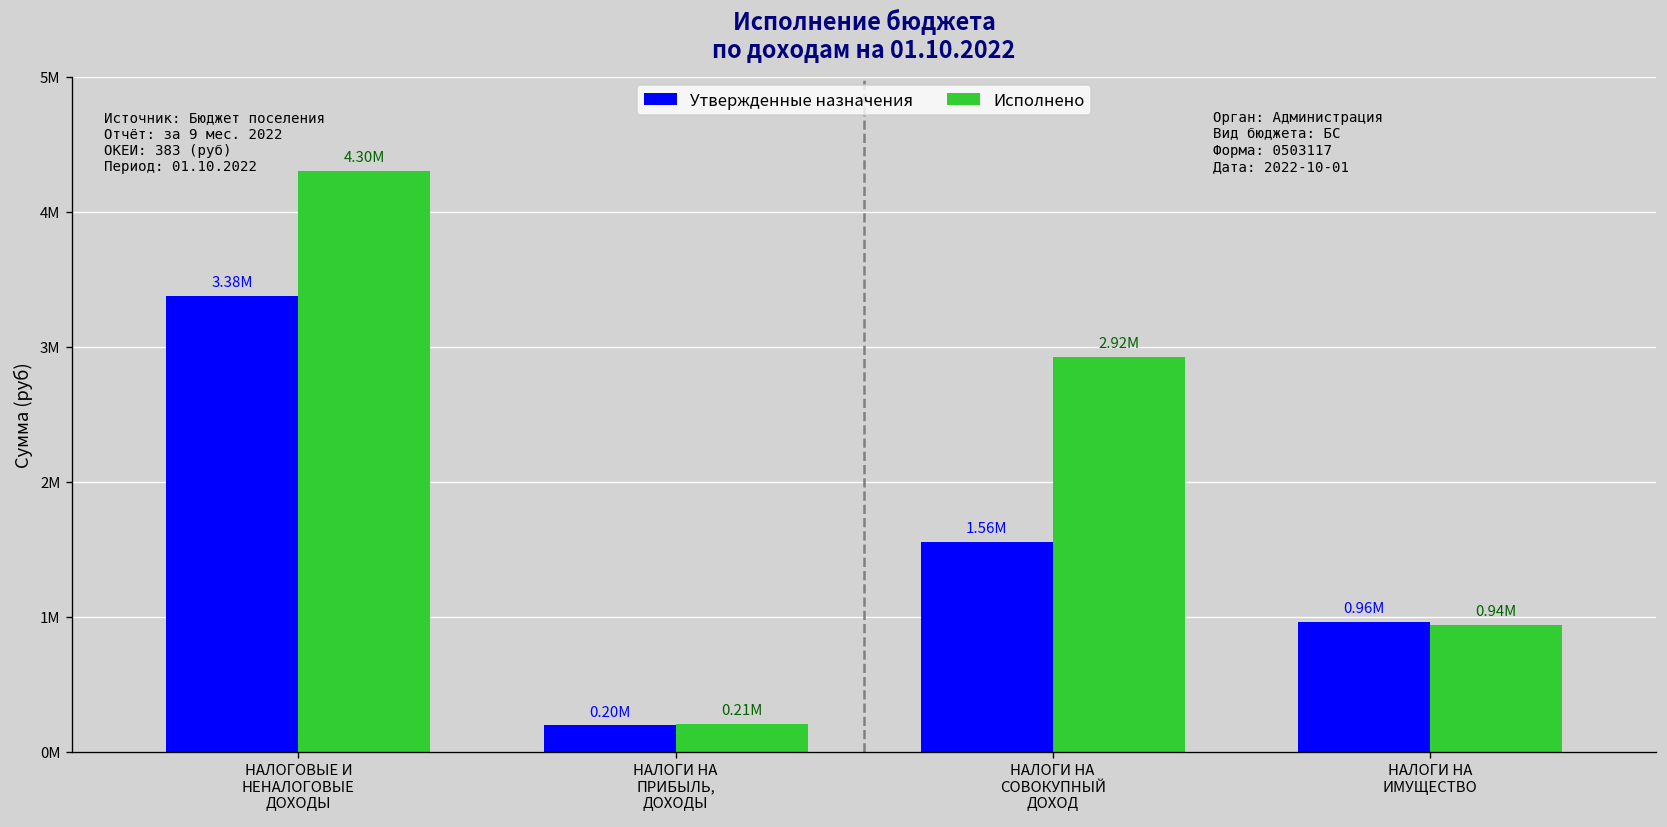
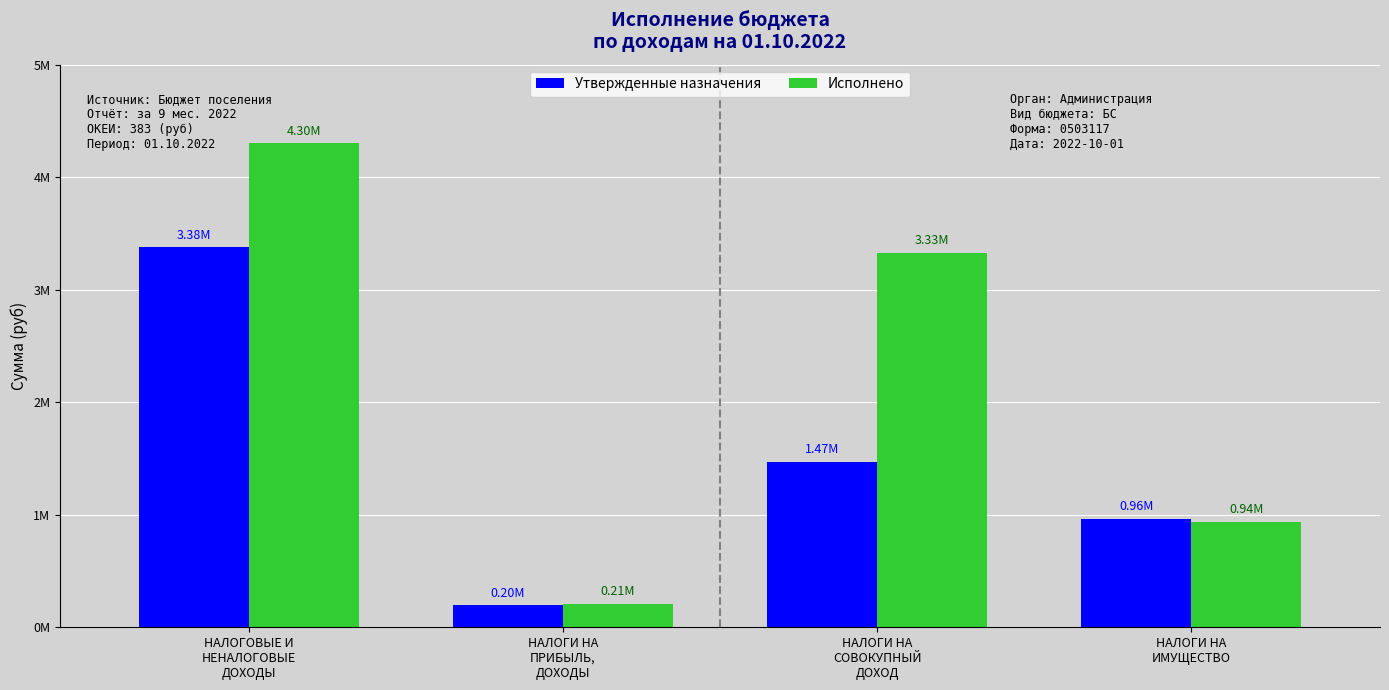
  {
    "Утвержденные назначения": {
      "НАЛОГОВЫЕ И НЕНАЛОГОВЫЕ ДОХОДЫ": "3.38M",
      "НАЛОГИ НА ПРИБЫЛЬ, ДОХОДЫ": "0.20M",
-     "НАЛОГИ НА СОВОКУПНЫЙ ДОХОД": "1.56M",
+     "НАЛОГИ НА СОВОКУПНЫЙ ДОХОД": "1.47M",
      "НАЛОГИ НА ИМУЩЕСТВО": "0.96M"
    },
    "Исполнено": {
      "НАЛОГОВЫЕ И НЕНАЛОГОВЫЕ ДОХОДЫ": "4.30M",
      "НАЛОГИ НА ПРИБЫЛЬ, ДОХОДЫ": "0.21M",
-     "НАЛОГИ НА СОВОКУПНЫЙ ДОХОД": "2.92M",
+     "НАЛОГИ НА СОВОКУПНЫЙ ДОХОД": "3.33M",
      "НАЛОГИ НА ИМУЩЕСТВО": "0.94M"
    }
  }
